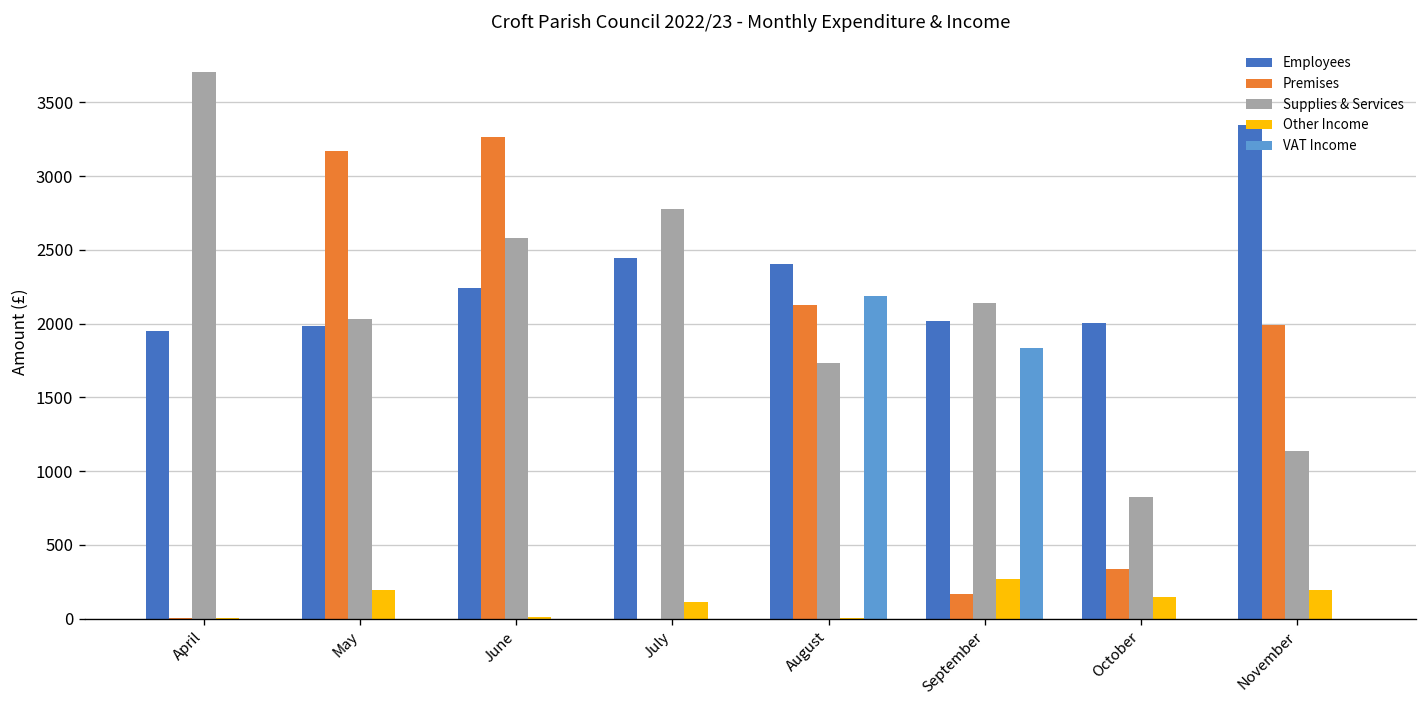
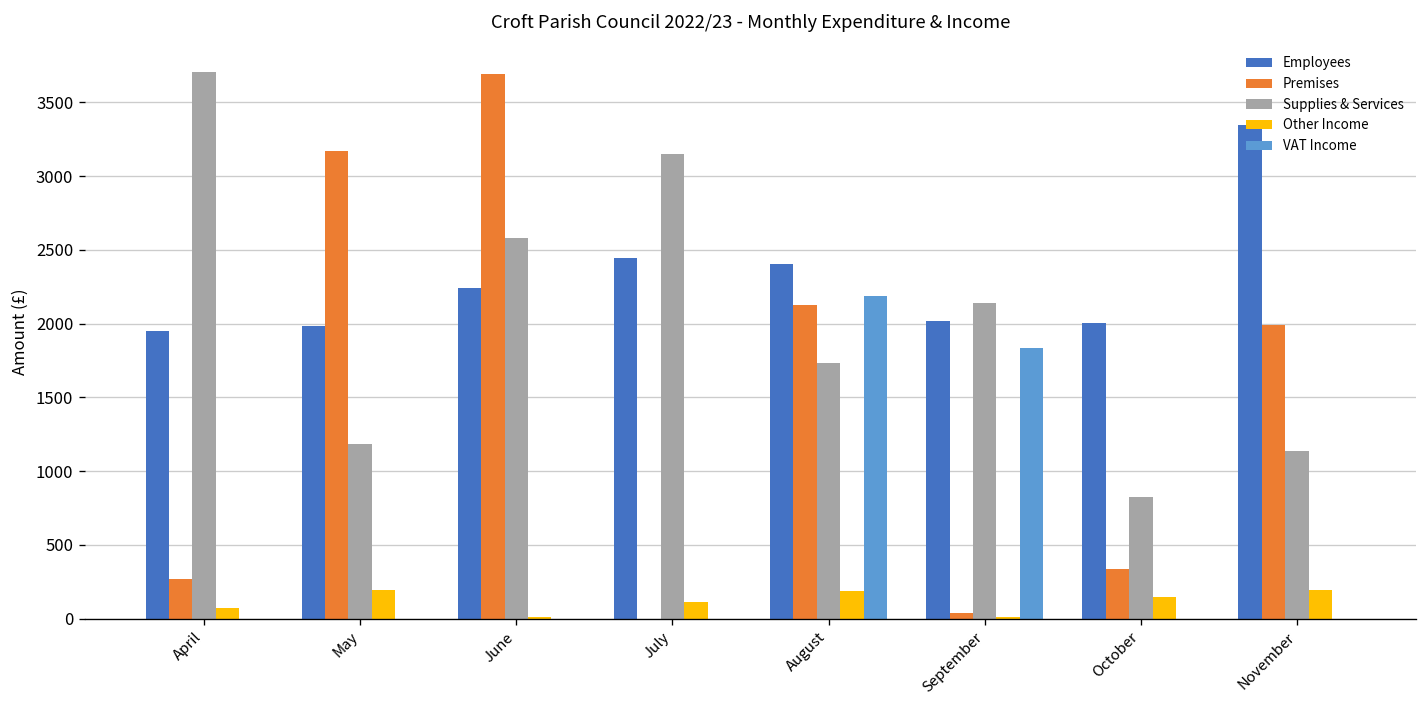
  {
    "Premises": {
-     "April": 10,
+     "April": 270,
      "May": 3170,
-     "June": 3270,
+     "June": 3690,
      "July": 0,
      "August": 2120,
-     "September": 170,
+     "September": 40,
      "October": 340,
      "November": 1990
    },
    "Supplies & Services": {
      "April": 3710,
-     "May": 2030,
+     "May": 1190,
      "June": 2580,
-     "July": 2780,
+     "July": 3150,
      "August": 1740,
      "September": 2140,
      "October": 820,
      "November": 1130
    },
    "Other Income": {
-     "April": 0,
+     "April": 70,
      "May": 190,
      "July": 110,
-     "August": 10,
-     "September": 270,
+     "August": 190,
+     "September": 10,
      "October": 150,
      "November": 200
    }
  }
